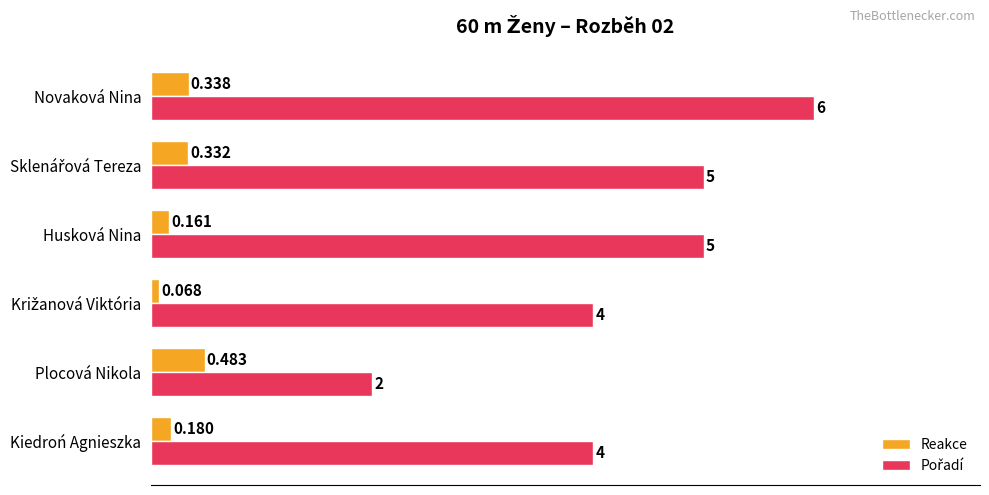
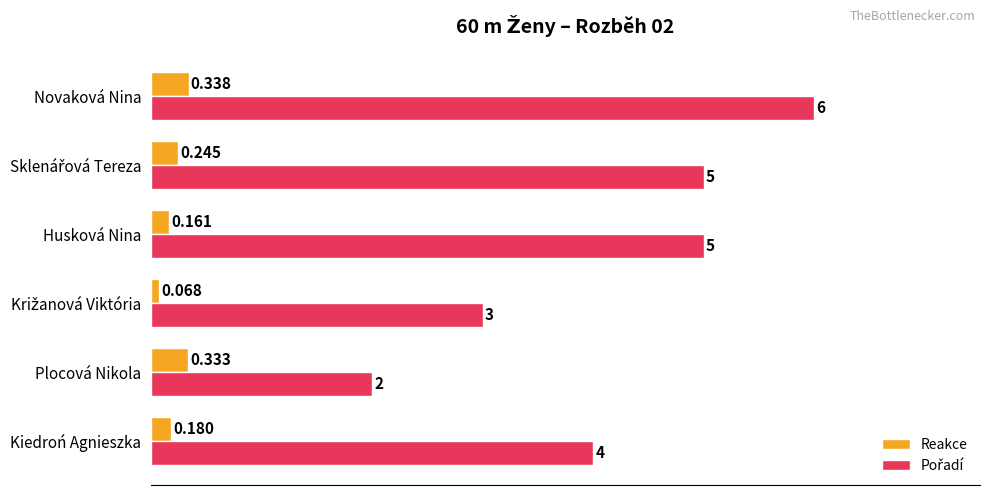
  {
    "Reakce": {
      "Novaková Nina": 0.338,
-     "Sklenářová Tereza": 0.332,
+     "Sklenářová Tereza": 0.245,
      "Husková Nina": 0.161,
      "Križanová Viktória": 0.068,
-     "Plocová Nikola": 0.483,
+     "Plocová Nikola": 0.333,
      "Kiedroń Agnieszka": 0.180
    },
    "Pořadí": {
      "Novaková Nina": 6,
      "Sklenářová Tereza": 5,
      "Husková Nina": 5,
-     "Križanová Viktória": 4,
+     "Križanová Viktória": 3,
      "Plocová Nikola": 2,
      "Kiedroń Agnieszka": 4
    }
  }
